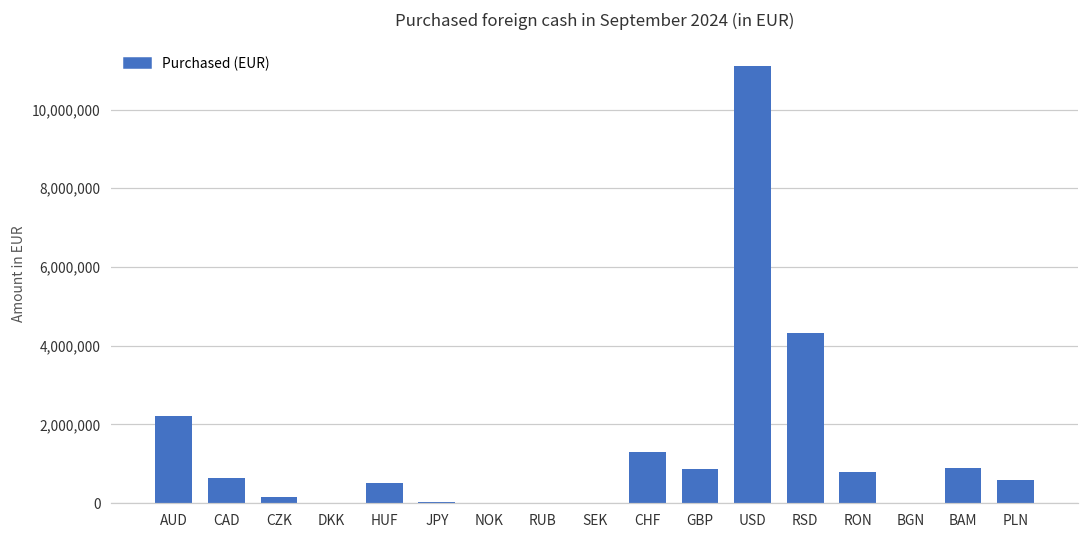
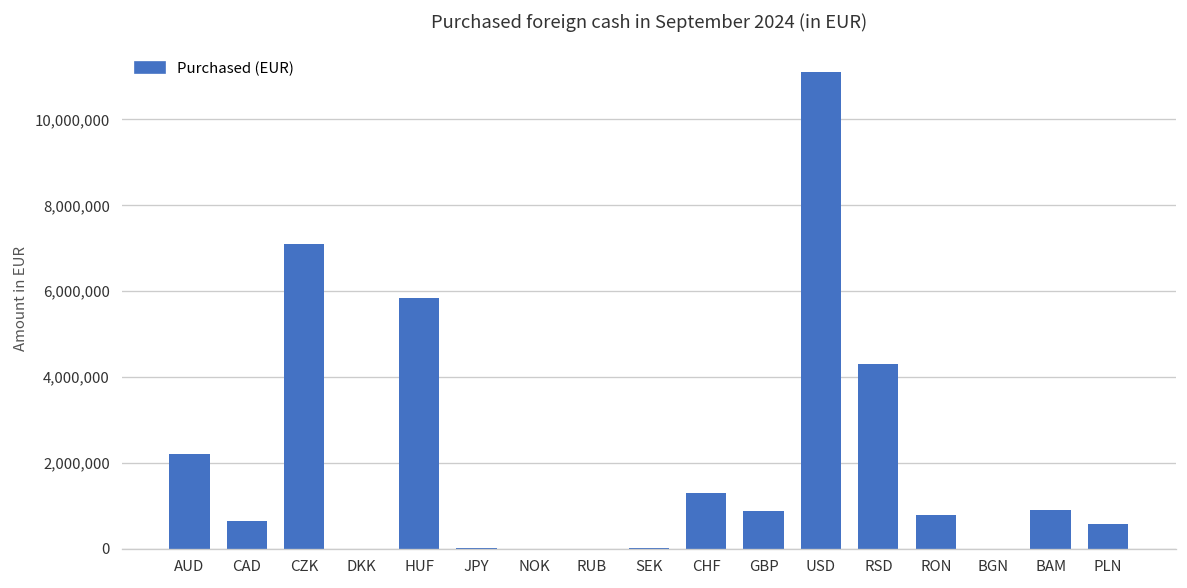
  {
    "AUD": "2,200,000",
    "CAD": "600,000",
-   "CZK": "200,000",
-   "HUF": "500,000",
+   "CZK": "7,100,000",
+   "HUF": "5,800,000",
    "CHF": "1,300,000",
    "GBP": "900,000",
    "USD": "11,100,000",
    "RSD": "4,300,000",
    "RON": "800,000",
    "BAM": "900,000",
    "PLN": "600,000"
  }
